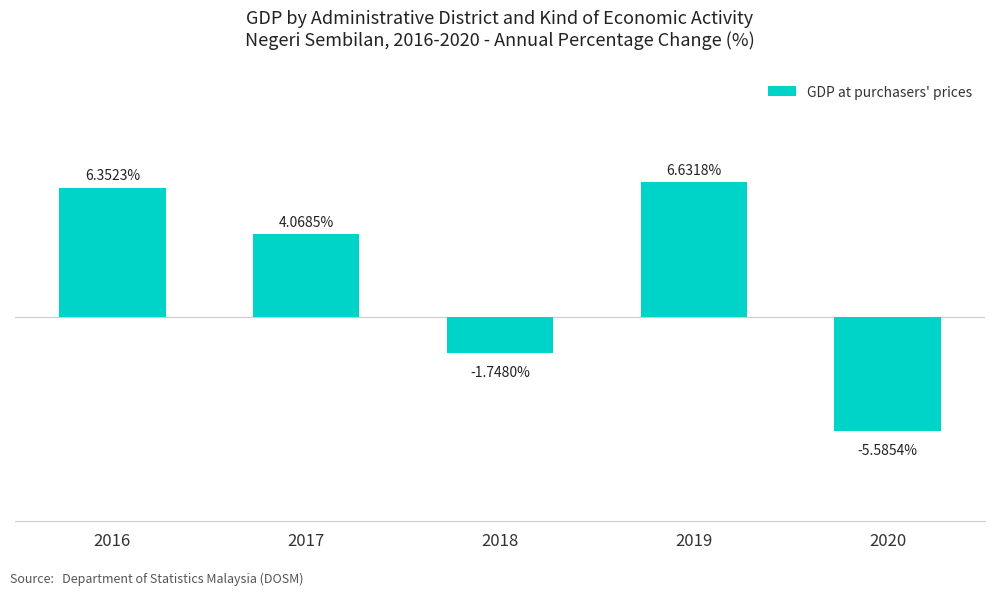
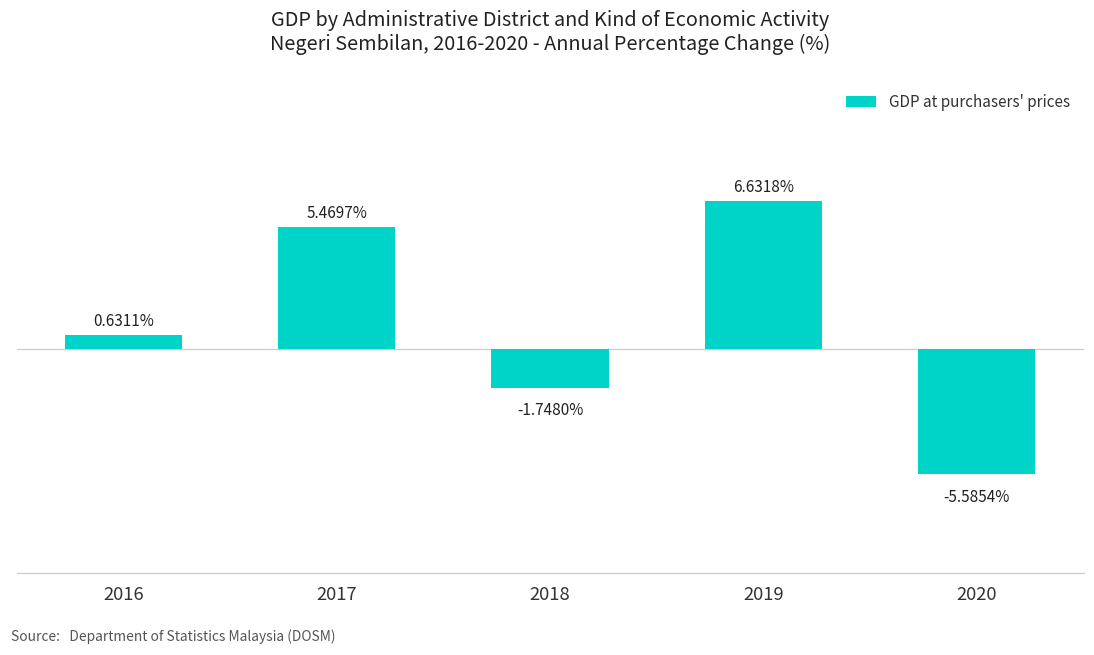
  {
-   "2016": "6.3523%",
-   "2017": "4.0685%",
+   "2016": "0.6311%",
+   "2017": "5.4697%",
    "2018": "-1.7480%",
    "2019": "6.6318%",
    "2020": "-5.5854%"
  }
